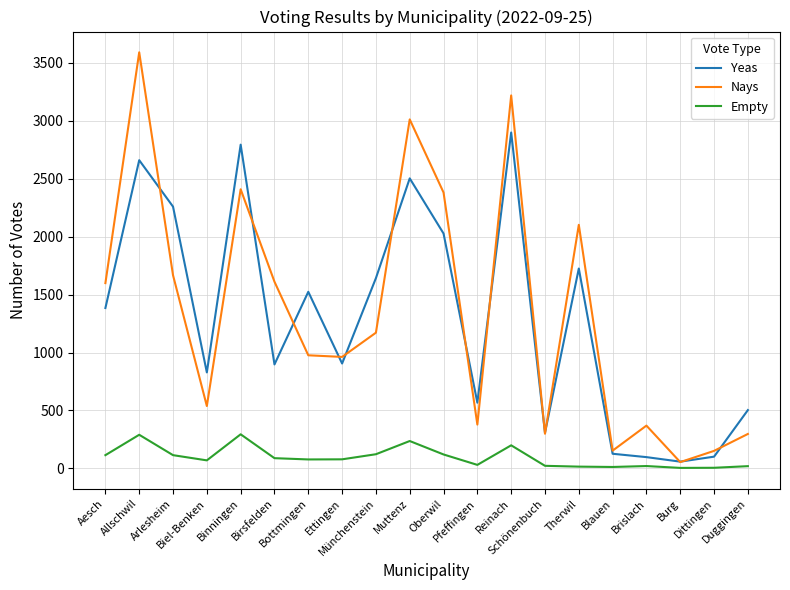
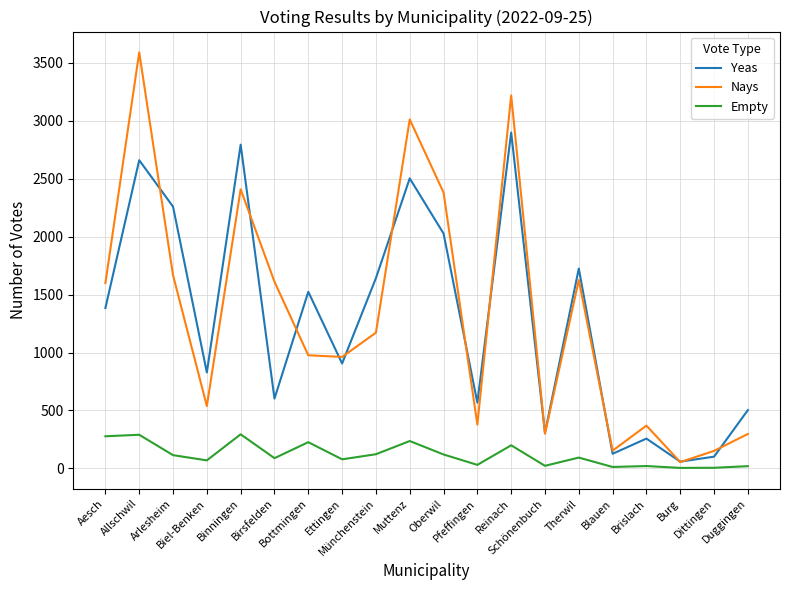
  {
    "Yeas": {
      "Aesch": 1380,
      "Allschwil": 2660,
      "Arlesheim": 2260,
      "Biel-Benken": 830,
      "Binningen": 2790,
-     "Birsfelden": 900,
+     "Birsfelden": 600,
      "Bottmingen": 1520,
      "Ettingen": 910,
      "Münchenstein": 1640,
      "Muttenz": 2500,
      "Oberwil": 2030,
      "Pfeffingen": 570,
      "Reinach": 2900,
      "Therwil": 1730,
      "Blauen": 130,
-     "Brislach": 100,
+     "Brislach": 260,
      "Dittingen": 100,
      "Duggingen": 500
    },
    "Nays": {
      "Aesch": 1600,
      "Allschwil": 3590,
      "Arlesheim": 1670,
      "Biel-Benken": 540,
      "Binningen": 2410,
      "Birsfelden": 1610,
      "Bottmingen": 980,
      "Ettingen": 960,
      "Münchenstein": 1170,
      "Muttenz": 3010,
      "Oberwil": 2380,
      "Pfeffingen": 380,
      "Reinach": 3220,
-     "Therwil": 2100,
+     "Therwil": 1630,
      "Blauen": 150,
      "Brislach": 370,
      "Dittingen": 150,
      "Duggingen": 300
    },
    "Empty": {
-     "Aesch": 110,
+     "Aesch": 280,
      "Allschwil": 290,
      "Arlesheim": 110,
      "Biel-Benken": 70,
      "Binningen": 290,
      "Birsfelden": 90,
-     "Bottmingen": 80,
+     "Bottmingen": 230,
      "Ettingen": 80,
      "Münchenstein": 120,
      "Muttenz": 240,
      "Oberwil": 120,
      "Pfeffingen": 30,
      "Reinach": 200,
      "Schönenbuch": 20,
-     "Therwil": 20,
+     "Therwil": 90,
      "Blauen": 10,
      "Brislach": 20,
      "Burg": 0,
      "Dittingen": 10,
      "Duggingen": 20
    }
  }
